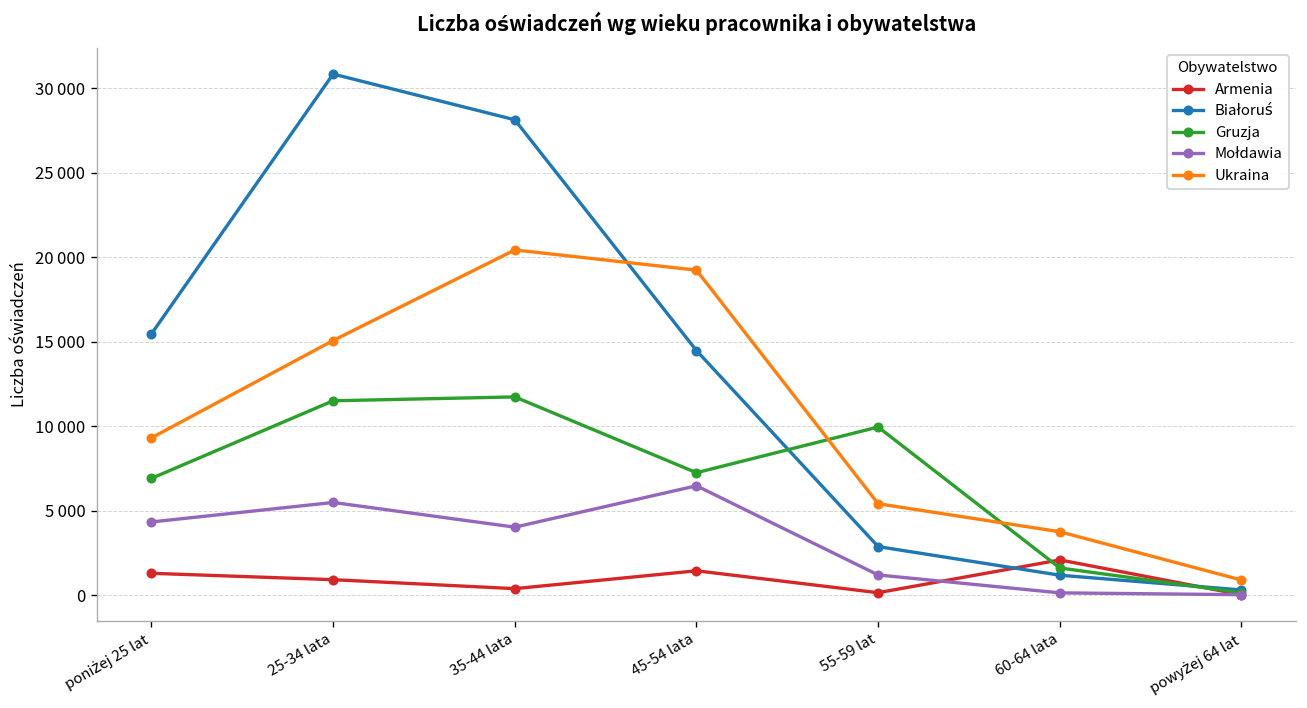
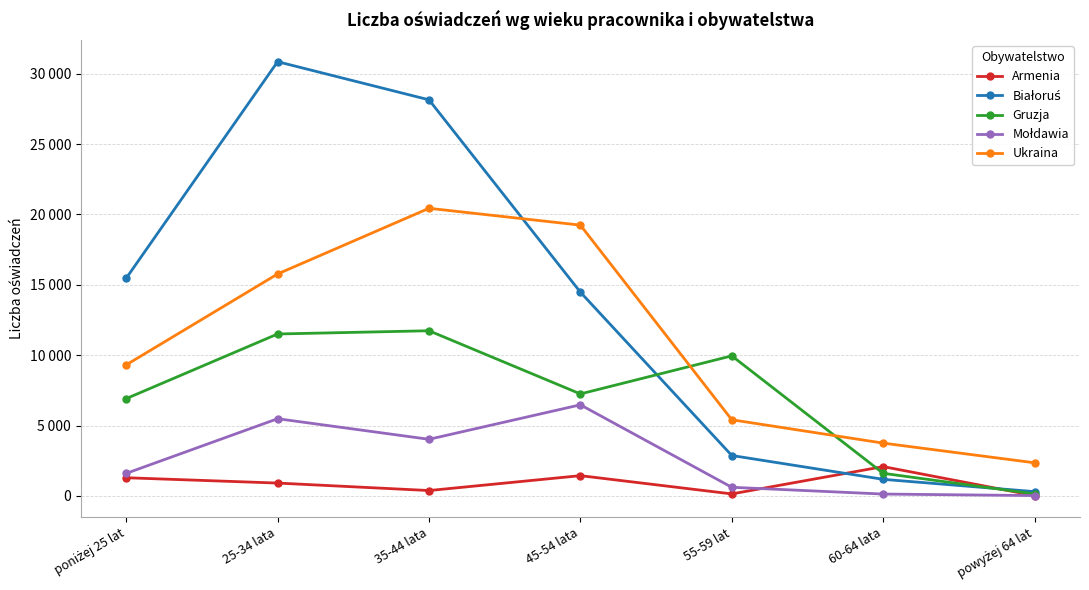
  {
    "Armenia": {
      "poniżej 25 lat": 1300,
      "25-34 lata": 900,
      "35-44 lata": 400,
      "45-54 lata": 1400,
      "55-59 lat": 100,
      "60-64 lata": 2100
    },
    "Białoruś": {
      "poniżej 25 lat": 15500,
      "25-34 lata": 30900,
      "35-44 lata": 28100,
      "45-54 lata": 14500,
      "55-59 lat": 2900,
      "60-64 lata": 1200
    },
    "Gruzja": {
      "poniżej 25 lat": 6900,
      "25-34 lata": 11500,
      "35-44 lata": 11700,
      "45-54 lata": 7300,
      "55-59 lat": 10000,
      "60-64 lata": 1600
    },
    "Mołdawia": {
-     "poniżej 25 lat": 4300,
+     "poniżej 25 lat": 1600,
      "25-34 lata": 5500,
      "35-44 lata": 4000,
      "45-54 lata": 6500,
-     "55-59 lat": 1200,
+     "55-59 lat": 600,
      "60-64 lata": 100
    },
    "Ukraina": {
      "poniżej 25 lat": 9300,
-     "25-34 lata": 15100,
+     "25-34 lata": 15800,
      "35-44 lata": 20400,
      "45-54 lata": 19200,
      "55-59 lat": 5400,
      "60-64 lata": 3800,
-     "powyżej 64 lat": 900
+     "powyżej 64 lat": 2400
    }
  }
